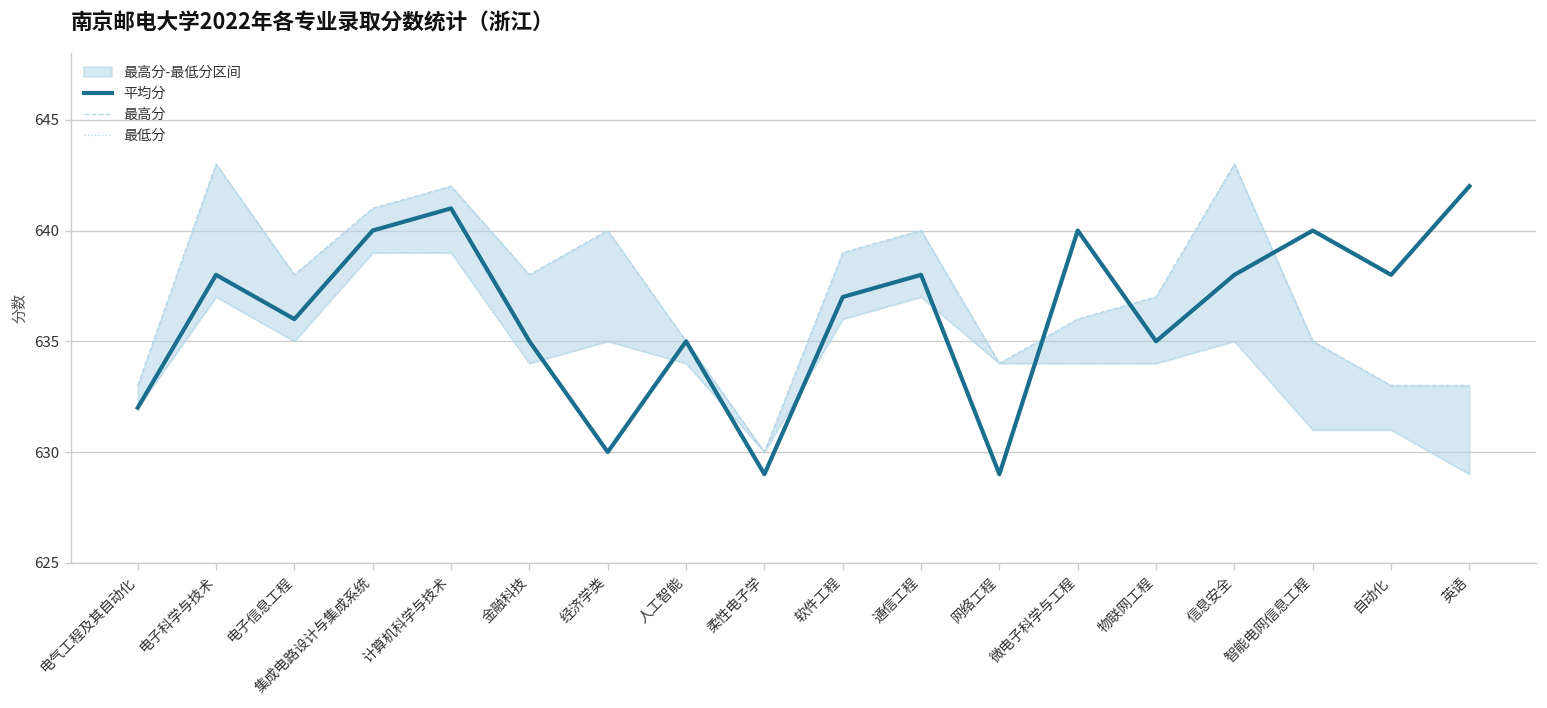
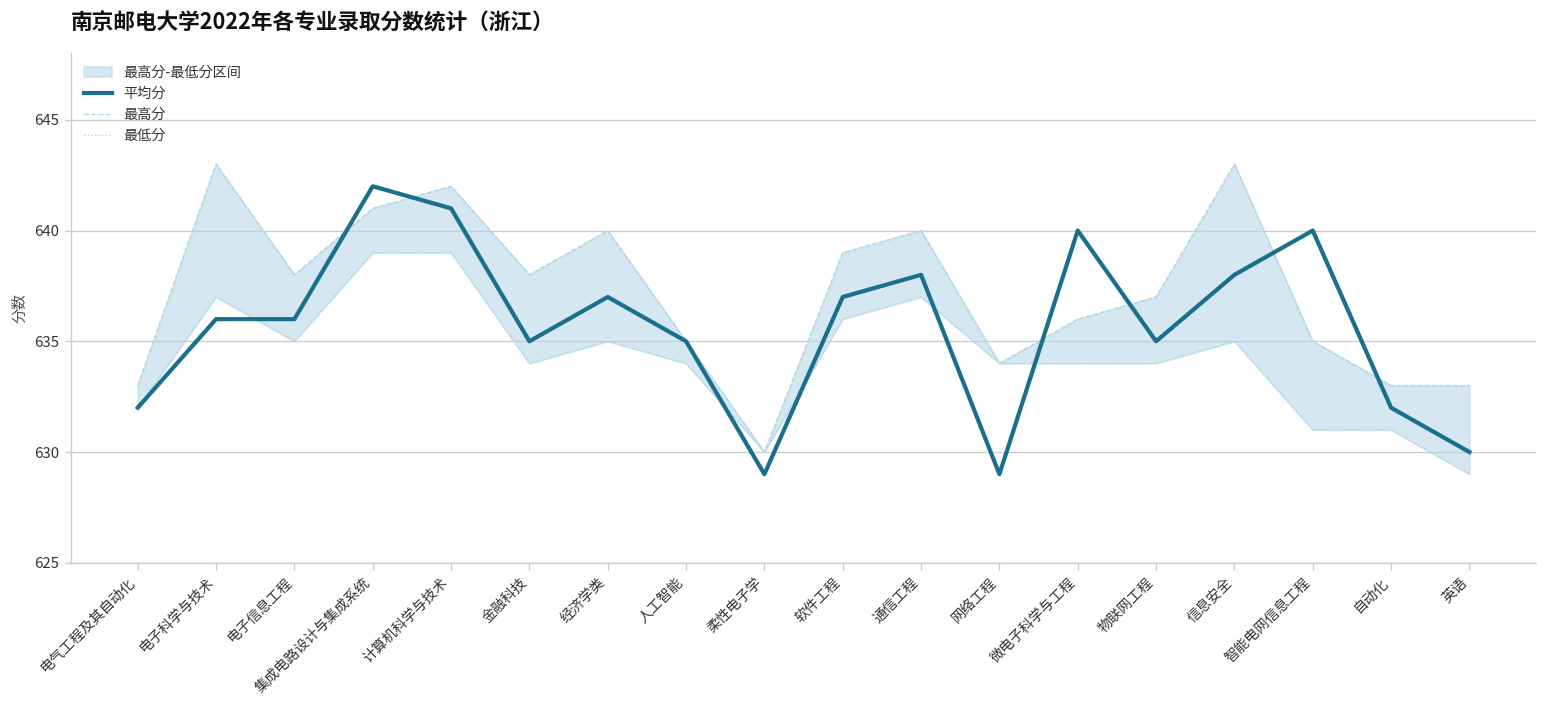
  {
    "平均分": {
-     "电子科学与技术": 638,
+     "电子科学与技术": 636,
      "电子信息工程": 636,
-     "集成电路设计与集成系统": 640,
+     "集成电路设计与集成系统": 642,
      "计算机科学与技术": 641,
      "金融科技": 635,
-     "经济学类": 630,
+     "经济学类": 637,
      "柔性电子学": 629,
      "软件工程": 637,
      "通信工程": 638,
      "网络工程": 629,
      "微电子科学与工程": 640,
      "物联网工程": 635,
      "信息安全": 638,
      "智能电网信息工程": 640,
-     "自动化": 638,
-     "英语": 642
+     "自动化": 632,
+     "英语": 630
    }
  }
